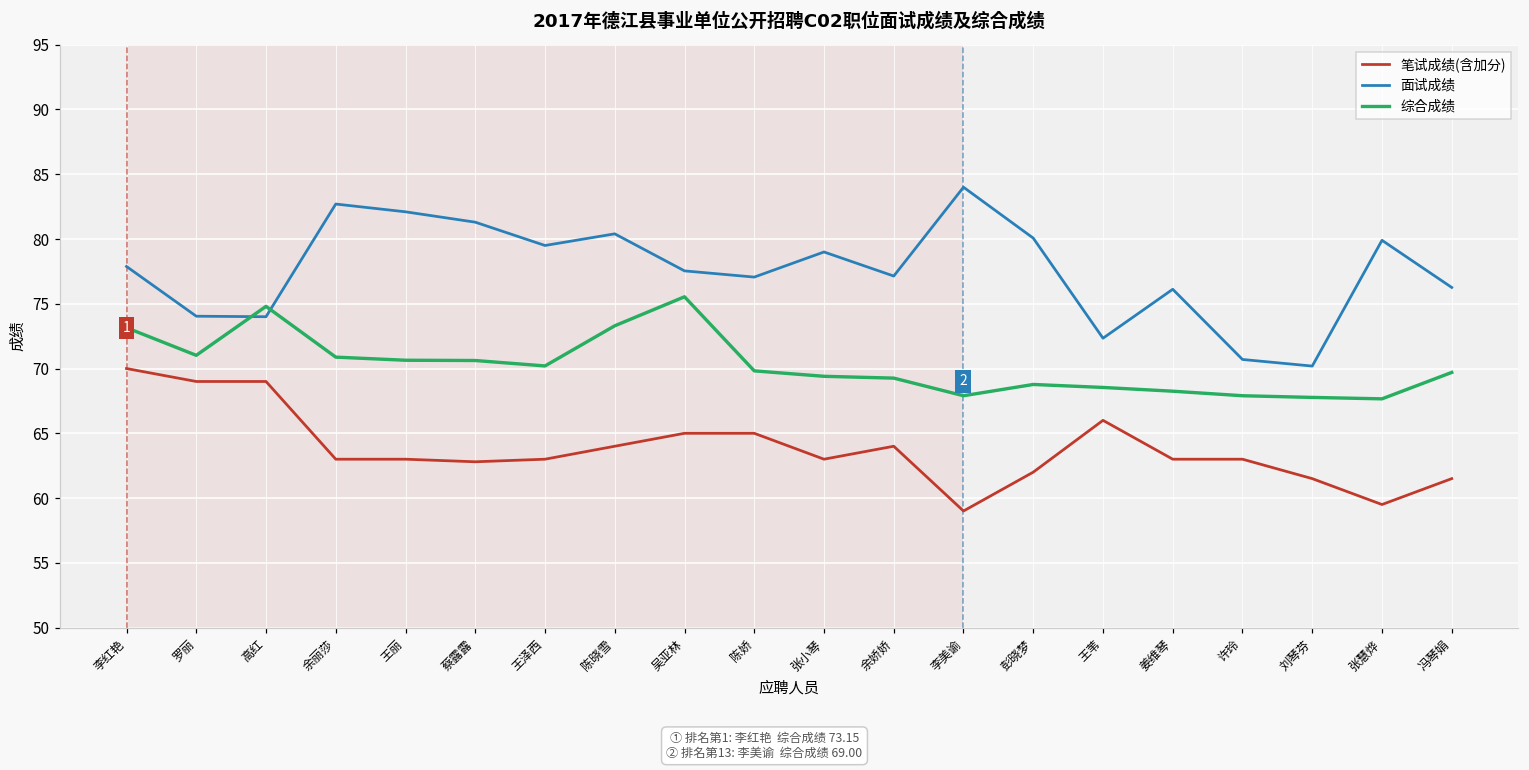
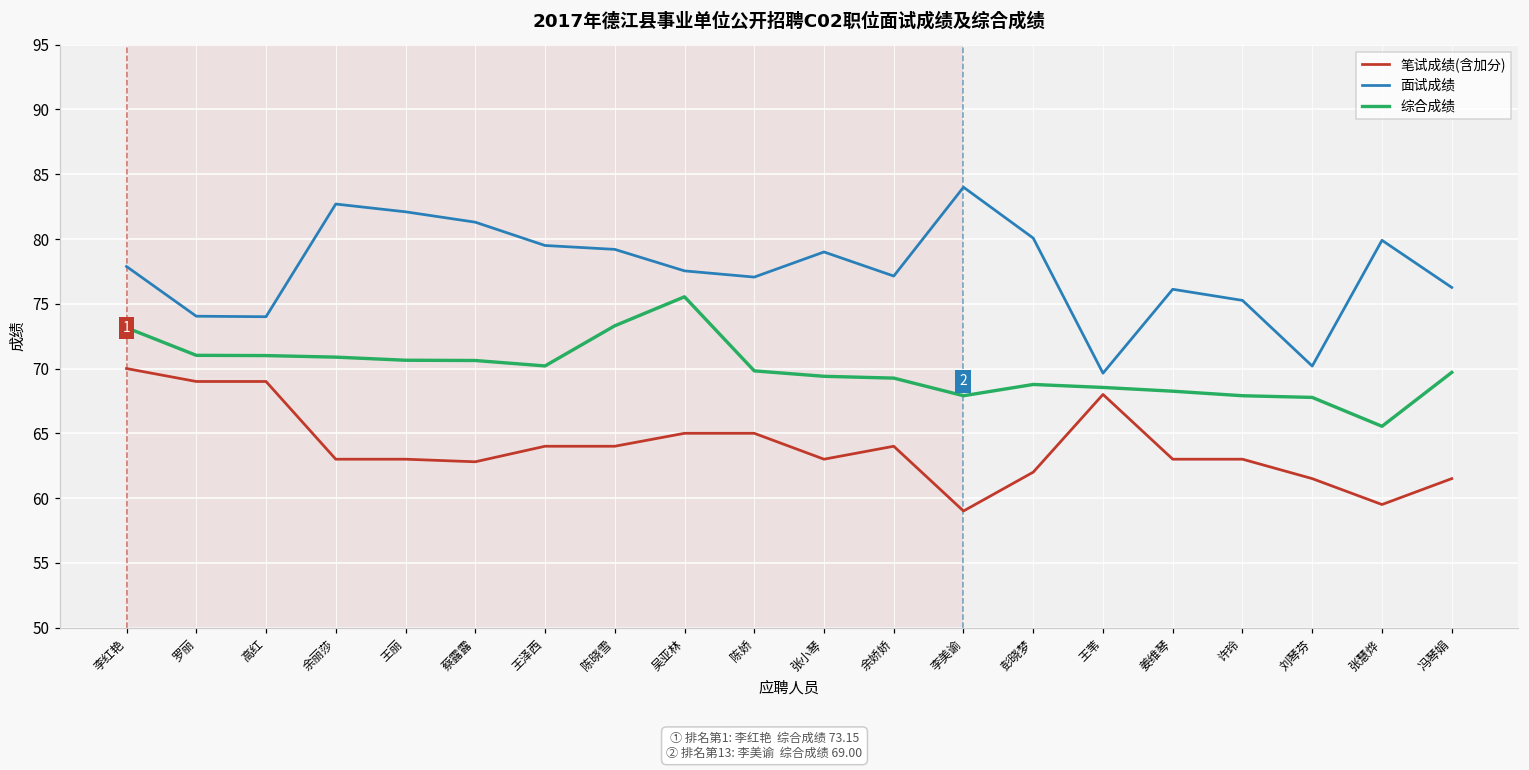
  {
    "笔试成绩(含加分)": {
      "李红艳": 70,
      "罗丽": 69,
      "高红": 69,
      "余丽莎": 63,
      "王丽": 63,
      "蔡露露": 63,
-     "王泽西": 63,
+     "王泽西": 64,
      "陈晓雪": 64,
      "吴亚林": 65,
      "陈娇": 65,
      "张小琴": 63,
      "余娇娇": 64,
      "李美谕": 59,
      "彭晓梦": 62,
-     "王苇": 66,
+     "王苇": 68,
      "姜维琴": 63,
      "许玲": 63,
      "刘琴芬": 61.5,
      "张慧烨": 59.5,
      "冯琴娟": 61.5
    },
    "面试成绩": {
      "李红艳": 77.9,
      "罗丽": 74.0,
      "高红": 74.0,
      "余丽莎": 82.7,
      "王丽": 82.1,
      "蔡露露": 81.3,
      "王泽西": 79.5,
-     "陈晓雪": 80.4,
+     "陈晓雪": 79.2,
      "吴亚林": 77.5,
      "陈娇": 77.1,
      "张小琴": 79.0,
      "余娇娇": 77.1,
      "李美谕": 84.0,
      "彭晓梦": 80.1,
-     "王苇": 72.3,
+     "王苇": 69.6,
      "姜维琴": 76.1,
-     "许玲": 70.7,
+     "许玲": 75.3,
      "刘琴芬": 70.2,
      "张慧烨": 79.9,
      "冯琴娟": 76.3
    },
    "综合成绩": {
      "罗丽": 71.0,
-     "高红": 74.8,
+     "高红": 71.0,
      "余丽莎": 70.9,
      "王丽": 70.6,
      "蔡露露": 70.6,
      "王泽西": 70.2,
      "陈晓雪": 73.3,
      "吴亚林": 75.5,
      "陈娇": 69.8,
      "张小琴": 69.4,
      "余娇娇": 69.3,
      "彭晓梦": 68.8,
      "王苇": 68.5,
      "姜维琴": 68.3,
      "许玲": 67.9,
      "刘琴芬": 67.8,
-     "张慧烨": 67.7,
+     "张慧烨": 65.5,
      "冯琴娟": 69.7
    }
  }
